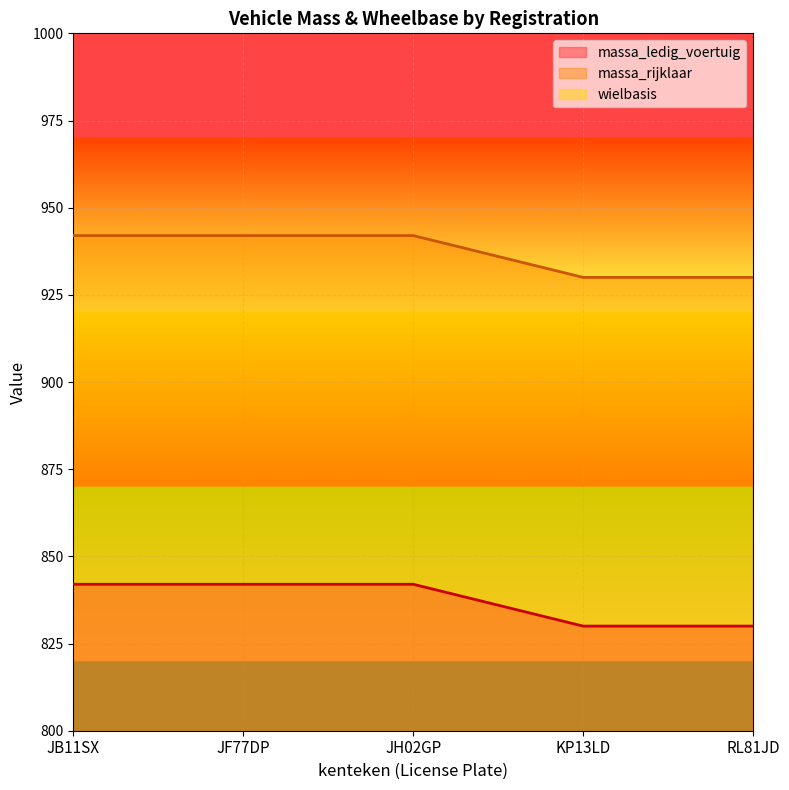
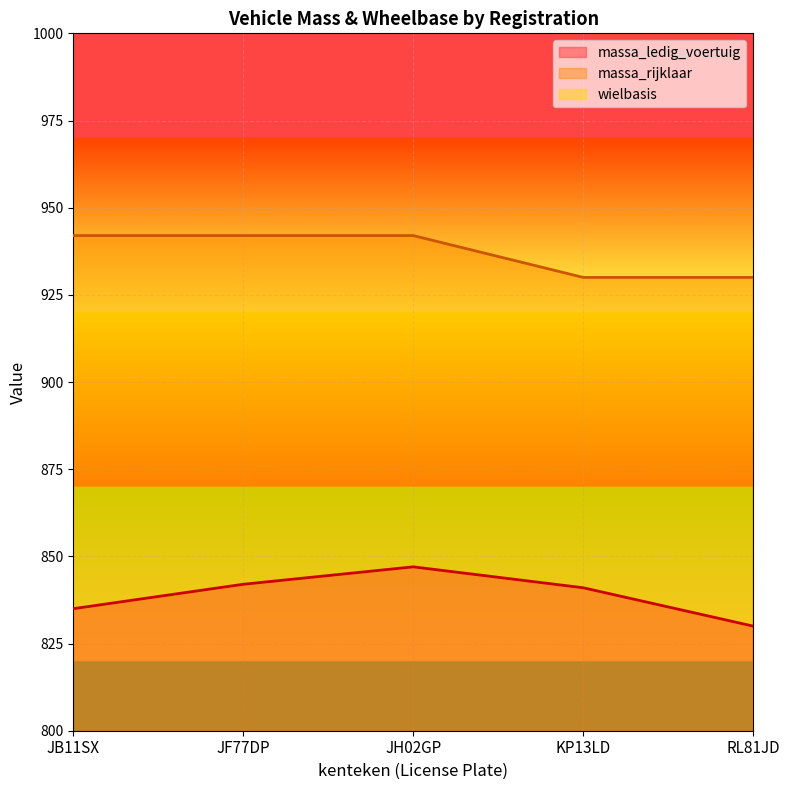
  {
    "massa_ledig_voertuig": {
-     "JB11SX": 842,
+     "JB11SX": 835,
      "JF77DP": 842,
-     "JH02GP": 842,
-     "KP13LD": 830,
+     "JH02GP": 847,
+     "KP13LD": 841,
      "RL81JD": 830
    }
  }
